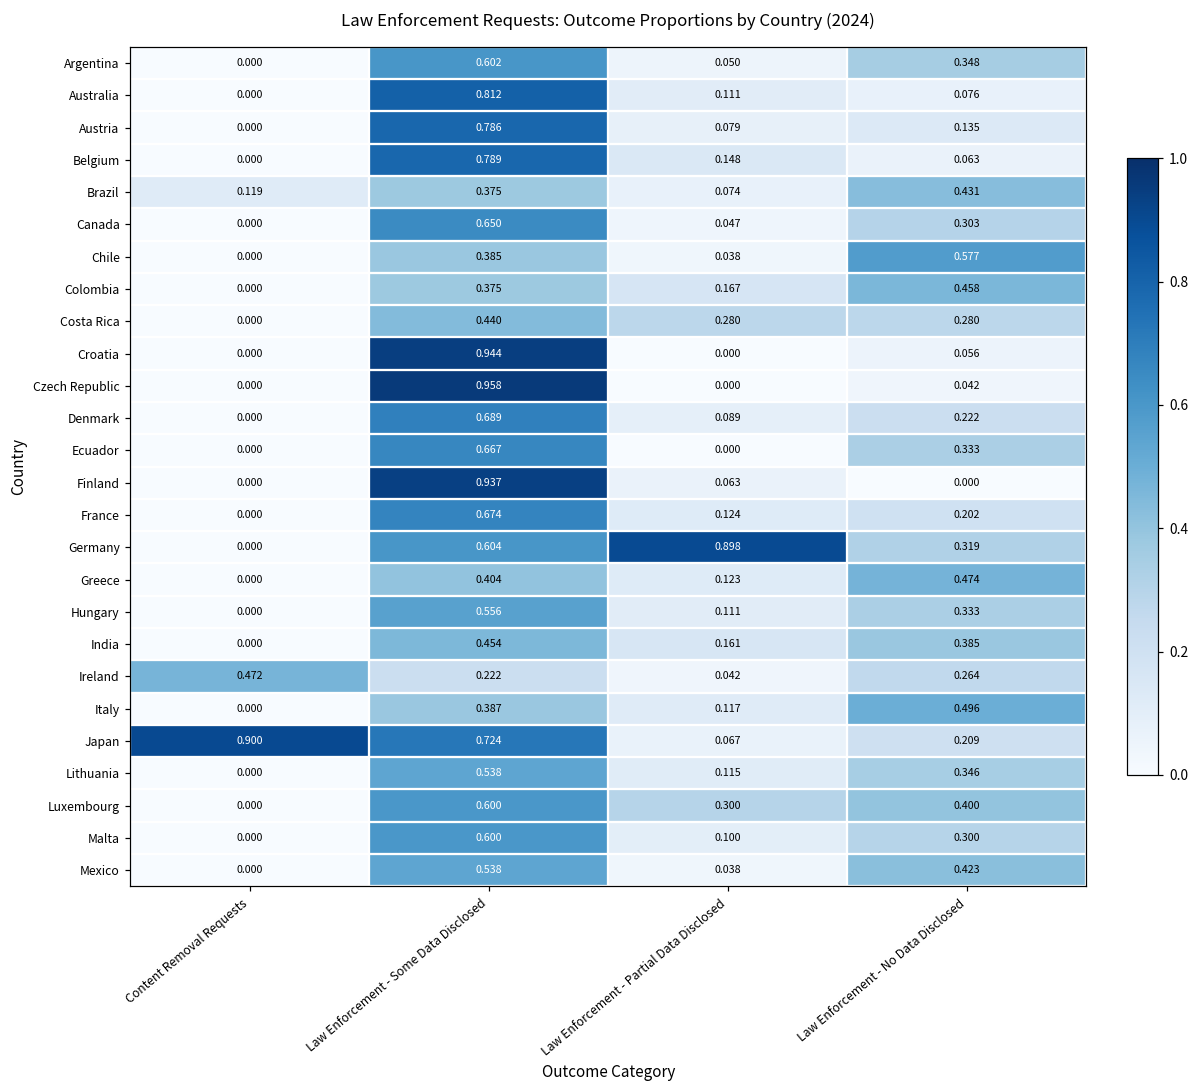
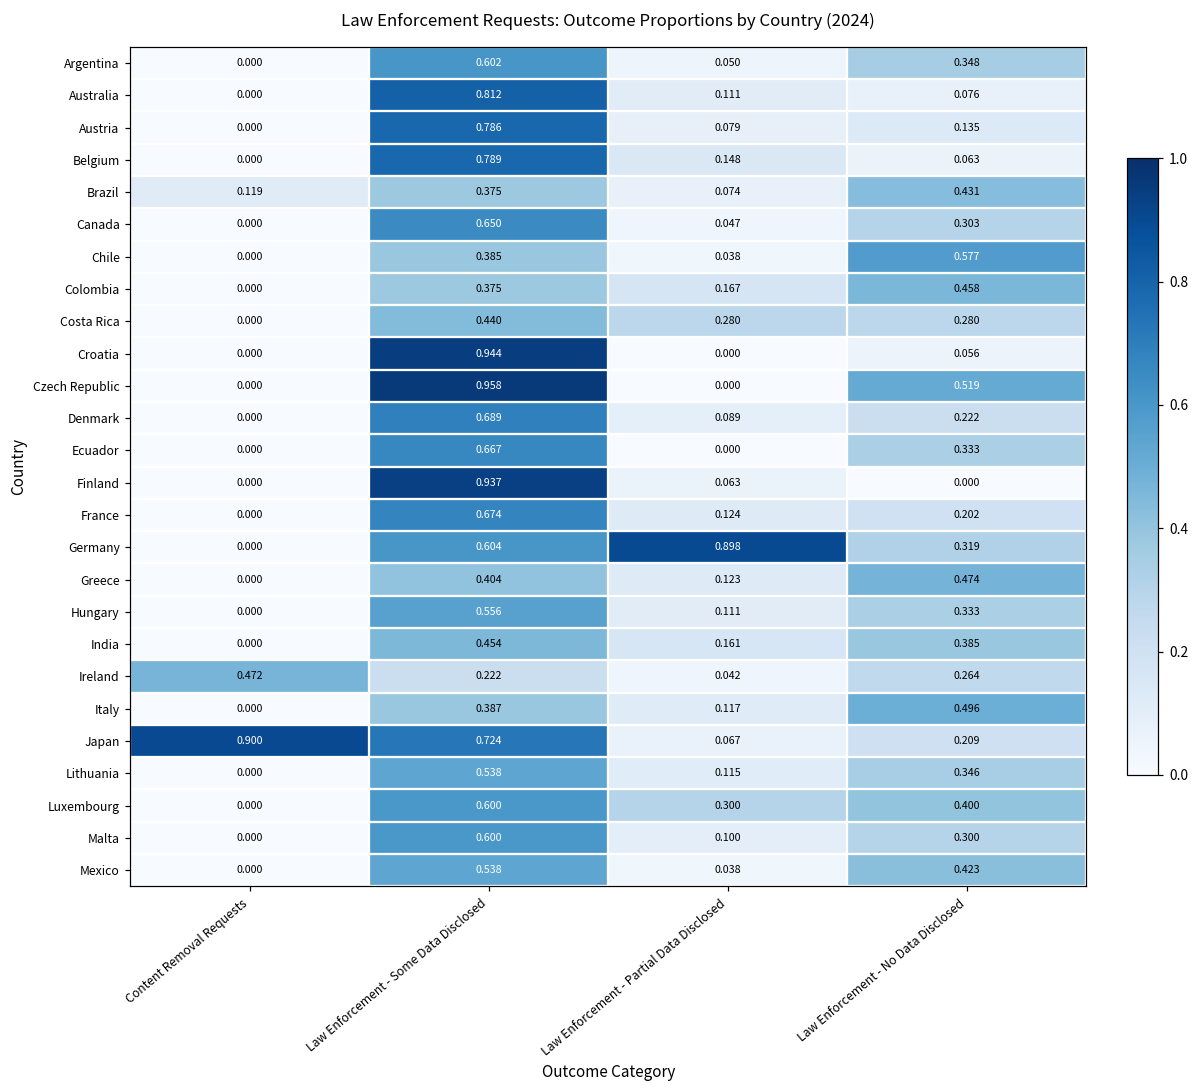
  {
    "Argentina": {
      "Content Removal Requests": 0.000,
      "Law Enforcement - Some Data Disclosed": 0.602,
      "Law Enforcement - Partial Data Disclosed": 0.050,
      "Law Enforcement - No Data Disclosed": 0.348
    },
    "Australia": {
      "Content Removal Requests": 0.000,
      "Law Enforcement - Some Data Disclosed": 0.812,
      "Law Enforcement - Partial Data Disclosed": 0.111,
      "Law Enforcement - No Data Disclosed": 0.076
    },
    "Austria": {
      "Content Removal Requests": 0.000,
      "Law Enforcement - Some Data Disclosed": 0.786,
      "Law Enforcement - Partial Data Disclosed": 0.079,
      "Law Enforcement - No Data Disclosed": 0.135
    },
    "Belgium": {
      "Content Removal Requests": 0.000,
      "Law Enforcement - Some Data Disclosed": 0.789,
      "Law Enforcement - Partial Data Disclosed": 0.148,
      "Law Enforcement - No Data Disclosed": 0.063
    },
    "Brazil": {
      "Content Removal Requests": 0.119,
      "Law Enforcement - Some Data Disclosed": 0.375,
      "Law Enforcement - Partial Data Disclosed": 0.074,
      "Law Enforcement - No Data Disclosed": 0.431
    },
    "Canada": {
      "Content Removal Requests": 0.000,
      "Law Enforcement - Some Data Disclosed": 0.650,
      "Law Enforcement - Partial Data Disclosed": 0.047,
      "Law Enforcement - No Data Disclosed": 0.303
    },
    "Chile": {
      "Content Removal Requests": 0.000,
      "Law Enforcement - Some Data Disclosed": 0.385,
      "Law Enforcement - Partial Data Disclosed": 0.038,
      "Law Enforcement - No Data Disclosed": 0.577
    },
    "Colombia": {
      "Content Removal Requests": 0.000,
      "Law Enforcement - Some Data Disclosed": 0.375,
      "Law Enforcement - Partial Data Disclosed": 0.167,
      "Law Enforcement - No Data Disclosed": 0.458
    },
    "Costa Rica": {
      "Content Removal Requests": 0.000,
      "Law Enforcement - Some Data Disclosed": 0.440,
      "Law Enforcement - Partial Data Disclosed": 0.280,
      "Law Enforcement - No Data Disclosed": 0.280
    },
    "Croatia": {
      "Content Removal Requests": 0.000,
      "Law Enforcement - Some Data Disclosed": 0.944,
      "Law Enforcement - Partial Data Disclosed": 0.000,
      "Law Enforcement - No Data Disclosed": 0.056
    },
    "Czech Republic": {
      "Content Removal Requests": 0.000,
      "Law Enforcement - Some Data Disclosed": 0.958,
      "Law Enforcement - Partial Data Disclosed": 0.000,
-     "Law Enforcement - No Data Disclosed": 0.042
+     "Law Enforcement - No Data Disclosed": 0.519
    },
    "Denmark": {
      "Content Removal Requests": 0.000,
      "Law Enforcement - Some Data Disclosed": 0.689,
      "Law Enforcement - Partial Data Disclosed": 0.089,
      "Law Enforcement - No Data Disclosed": 0.222
    },
    "Ecuador": {
      "Content Removal Requests": 0.000,
      "Law Enforcement - Some Data Disclosed": 0.667,
      "Law Enforcement - Partial Data Disclosed": 0.000,
      "Law Enforcement - No Data Disclosed": 0.333
    },
    "Finland": {
      "Content Removal Requests": 0.000,
      "Law Enforcement - Some Data Disclosed": 0.937,
      "Law Enforcement - Partial Data Disclosed": 0.063,
      "Law Enforcement - No Data Disclosed": 0.000
    },
    "France": {
      "Content Removal Requests": 0.000,
      "Law Enforcement - Some Data Disclosed": 0.674,
      "Law Enforcement - Partial Data Disclosed": 0.124,
      "Law Enforcement - No Data Disclosed": 0.202
    },
    "Germany": {
      "Content Removal Requests": 0.000,
      "Law Enforcement - Some Data Disclosed": 0.604,
      "Law Enforcement - Partial Data Disclosed": 0.898,
      "Law Enforcement - No Data Disclosed": 0.319
    },
    "Greece": {
      "Content Removal Requests": 0.000,
      "Law Enforcement - Some Data Disclosed": 0.404,
      "Law Enforcement - Partial Data Disclosed": 0.123,
      "Law Enforcement - No Data Disclosed": 0.474
    },
    "Hungary": {
      "Content Removal Requests": 0.000,
      "Law Enforcement - Some Data Disclosed": 0.556,
      "Law Enforcement - Partial Data Disclosed": 0.111,
      "Law Enforcement - No Data Disclosed": 0.333
    },
    "India": {
      "Content Removal Requests": 0.000,
      "Law Enforcement - Some Data Disclosed": 0.454,
      "Law Enforcement - Partial Data Disclosed": 0.161,
      "Law Enforcement - No Data Disclosed": 0.385
    },
    "Ireland": {
      "Content Removal Requests": 0.472,
      "Law Enforcement - Some Data Disclosed": 0.222,
      "Law Enforcement - Partial Data Disclosed": 0.042,
      "Law Enforcement - No Data Disclosed": 0.264
    },
    "Italy": {
      "Content Removal Requests": 0.000,
      "Law Enforcement - Some Data Disclosed": 0.387,
      "Law Enforcement - Partial Data Disclosed": 0.117,
      "Law Enforcement - No Data Disclosed": 0.496
    },
    "Japan": {
      "Content Removal Requests": 0.900,
      "Law Enforcement - Some Data Disclosed": 0.724,
      "Law Enforcement - Partial Data Disclosed": 0.067,
      "Law Enforcement - No Data Disclosed": 0.209
    },
    "Lithuania": {
      "Content Removal Requests": 0.000,
      "Law Enforcement - Some Data Disclosed": 0.538,
      "Law Enforcement - Partial Data Disclosed": 0.115,
      "Law Enforcement - No Data Disclosed": 0.346
    },
    "Luxembourg": {
      "Content Removal Requests": 0.000,
      "Law Enforcement - Some Data Disclosed": 0.600,
      "Law Enforcement - Partial Data Disclosed": 0.300,
      "Law Enforcement - No Data Disclosed": 0.400
    },
    "Malta": {
      "Content Removal Requests": 0.000,
      "Law Enforcement - Some Data Disclosed": 0.600,
      "Law Enforcement - Partial Data Disclosed": 0.100,
      "Law Enforcement - No Data Disclosed": 0.300
    },
    "Mexico": {
      "Content Removal Requests": 0.000,
      "Law Enforcement - Some Data Disclosed": 0.538,
      "Law Enforcement - Partial Data Disclosed": 0.038,
      "Law Enforcement - No Data Disclosed": 0.423
    }
  }
